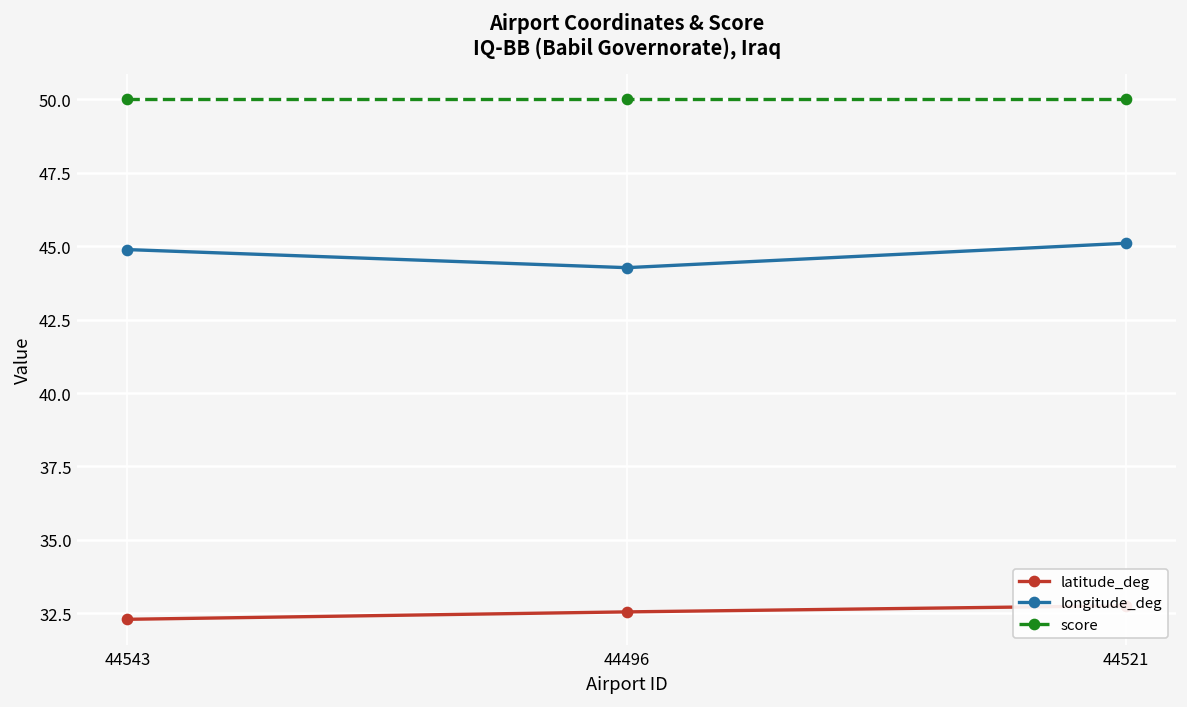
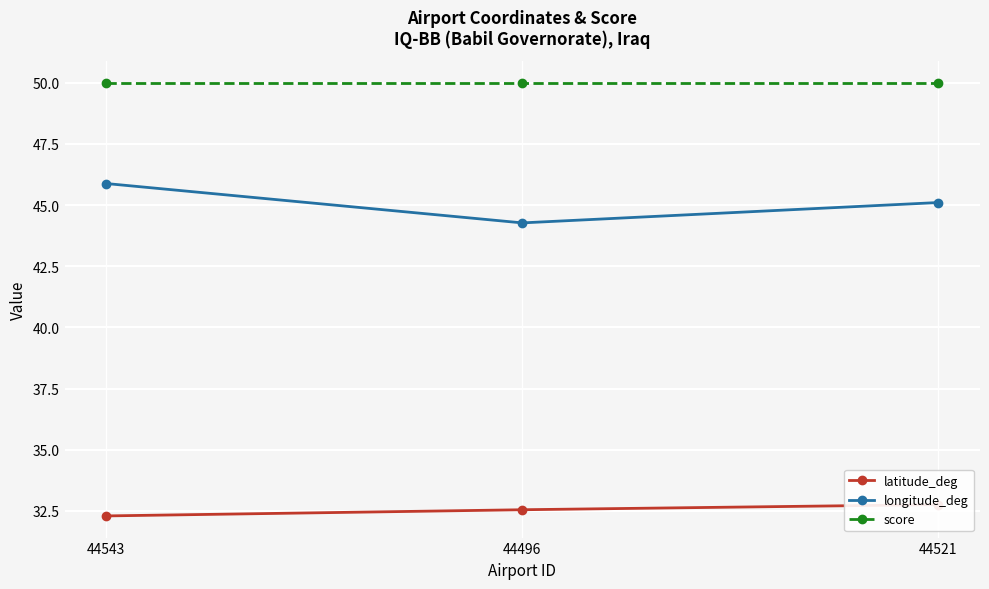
  {
    "latitude_deg": {
      "44543": 32.3,
      "44496": 32.5
    },
    "longitude_deg": {
-     "44543": 44.9,
+     "44543": 45.9,
      "44496": 44.3,
      "44521": 45.1
    },
    "score": {
      "44543": 50.0,
      "44496": 50.0,
      "44521": 50.0
    }
  }
